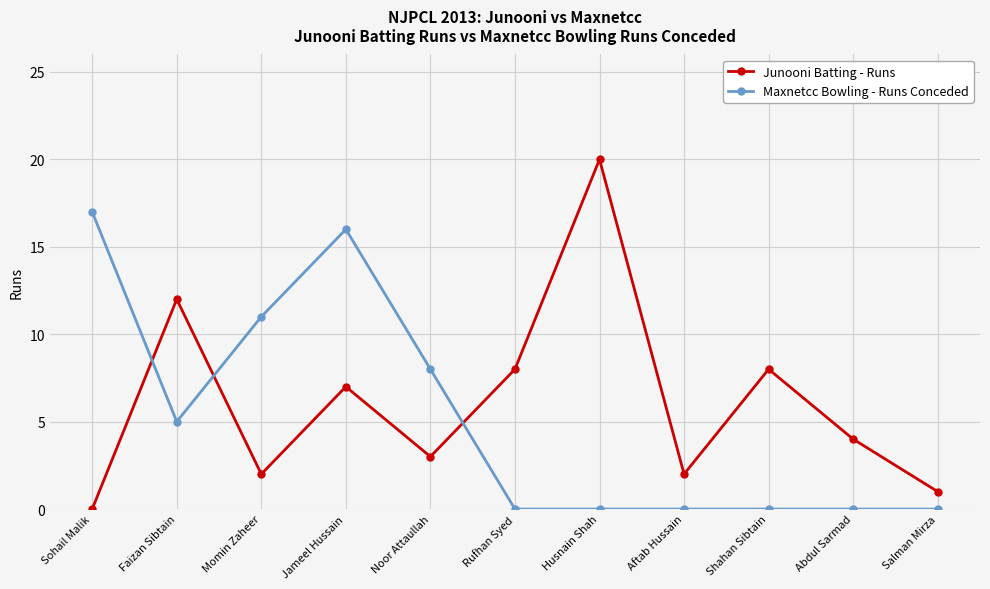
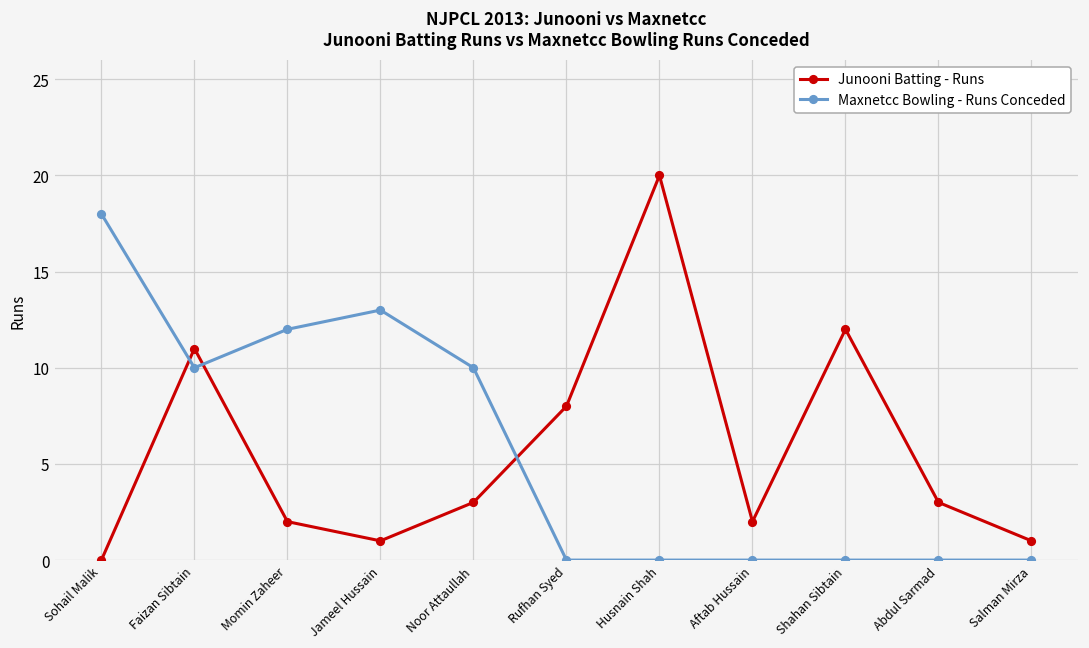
  {
    "Junooni Batting - Runs": {
      "Sohail Malik": 0,
-     "Faizan Sibtain": 12,
+     "Faizan Sibtain": 11,
      "Momin Zaheer": 2,
-     "Jameel Hussain": 7,
+     "Jameel Hussain": 1,
      "Noor Attaullah": 3,
      "Rufhan Syed": 8,
      "Husnain Shah": 20,
      "Aftab Hussain": 2,
-     "Shahan Sibtain": 8,
-     "Abdul Sarmad": 4,
+     "Shahan Sibtain": 12,
+     "Abdul Sarmad": 3,
      "Salman Mirza": 1
    },
    "Maxnetcc Bowling - Runs Conceded": {
-     "Sohail Malik": 17,
-     "Faizan Sibtain": 5,
-     "Momin Zaheer": 11,
-     "Jameel Hussain": 16,
-     "Noor Attaullah": 8,
+     "Sohail Malik": 18,
+     "Faizan Sibtain": 10,
+     "Momin Zaheer": 12,
+     "Jameel Hussain": 13,
+     "Noor Attaullah": 10,
      "Rufhan Syed": 0,
      "Husnain Shah": 0,
      "Aftab Hussain": 0,
      "Shahan Sibtain": 0,
      "Abdul Sarmad": 0,
      "Salman Mirza": 0
    }
  }
